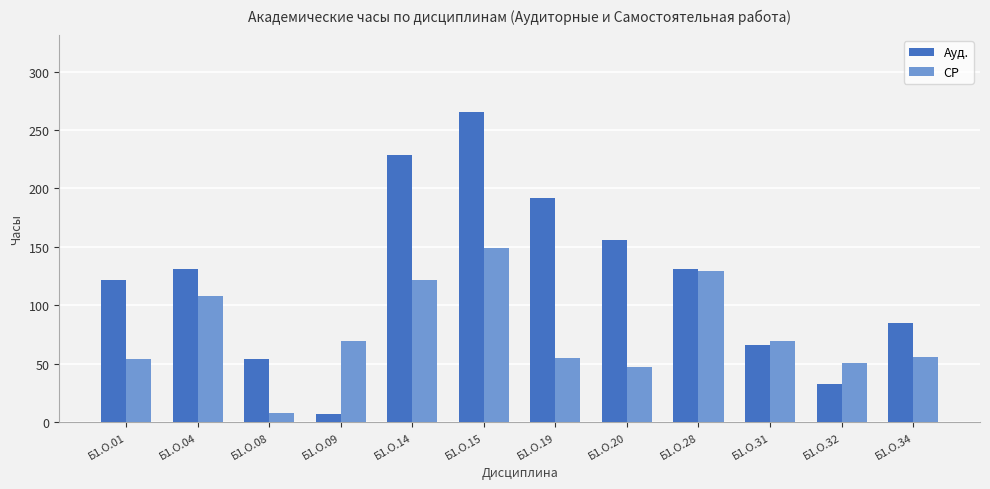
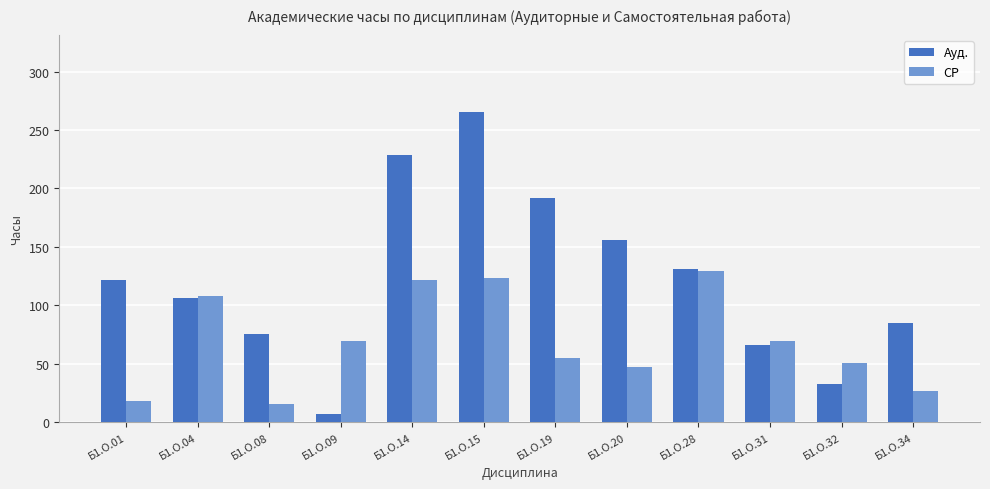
  {
    "Ауд.": {
      "Б1.О.01": 122,
-     "Б1.О.04": 131,
-     "Б1.О.08": 54,
+     "Б1.О.04": 106,
+     "Б1.О.08": 75,
      "Б1.О.09": 7,
      "Б1.О.14": 229,
      "Б1.О.15": 265,
      "Б1.О.19": 192,
      "Б1.О.20": 156,
      "Б1.О.28": 131,
      "Б1.О.31": 66,
      "Б1.О.32": 33,
      "Б1.О.34": 85
    },
    "СР": {
-     "Б1.О.01": 54,
+     "Б1.О.01": 18,
      "Б1.О.04": 108,
-     "Б1.О.08": 7,
+     "Б1.О.08": 15,
      "Б1.О.09": 69,
      "Б1.О.14": 122,
-     "Б1.О.15": 149,
+     "Б1.О.15": 124,
      "Б1.О.19": 55,
      "Б1.О.20": 48,
      "Б1.О.28": 129,
      "Б1.О.31": 69,
      "Б1.О.32": 50,
-     "Б1.О.34": 55
+     "Б1.О.34": 27
    }
  }
